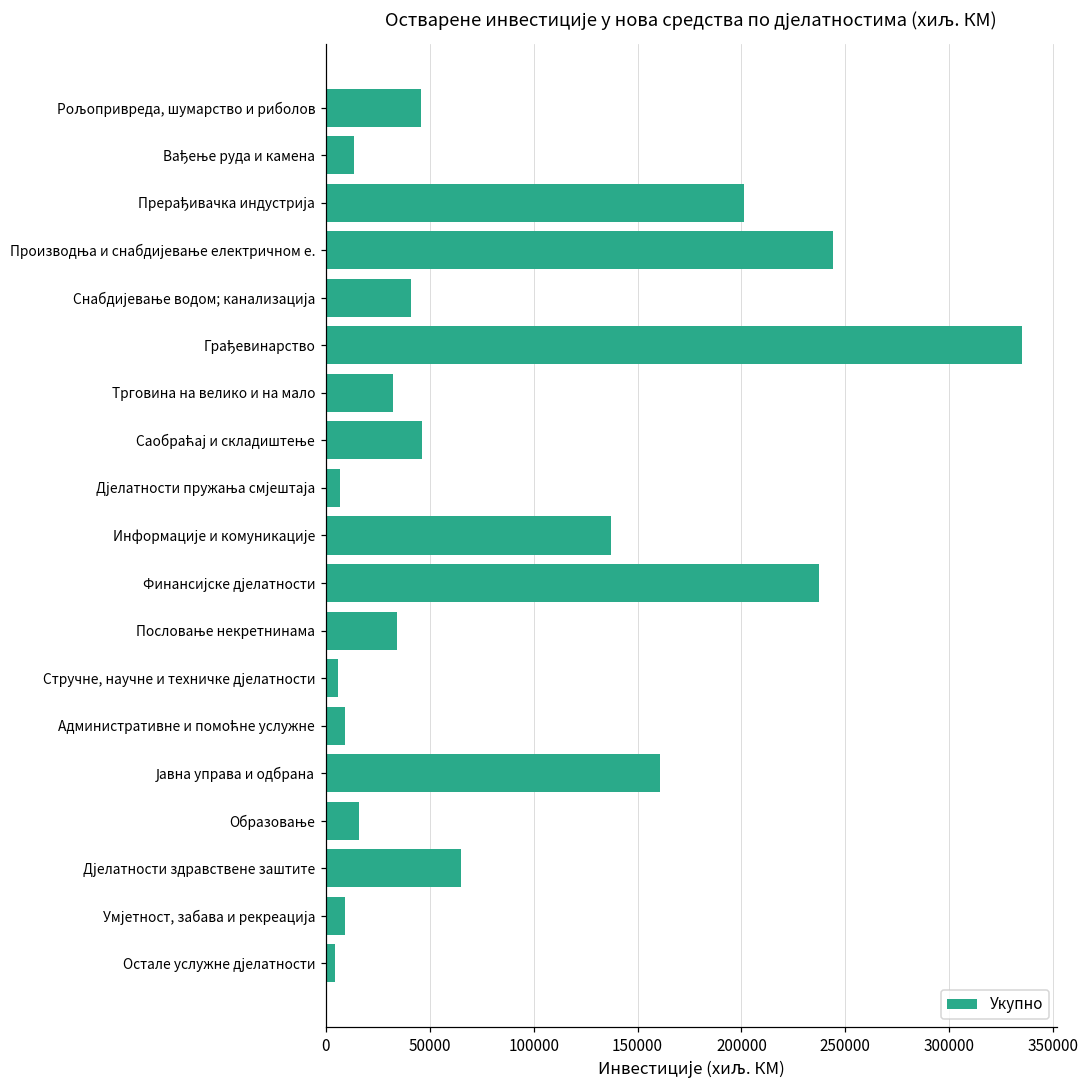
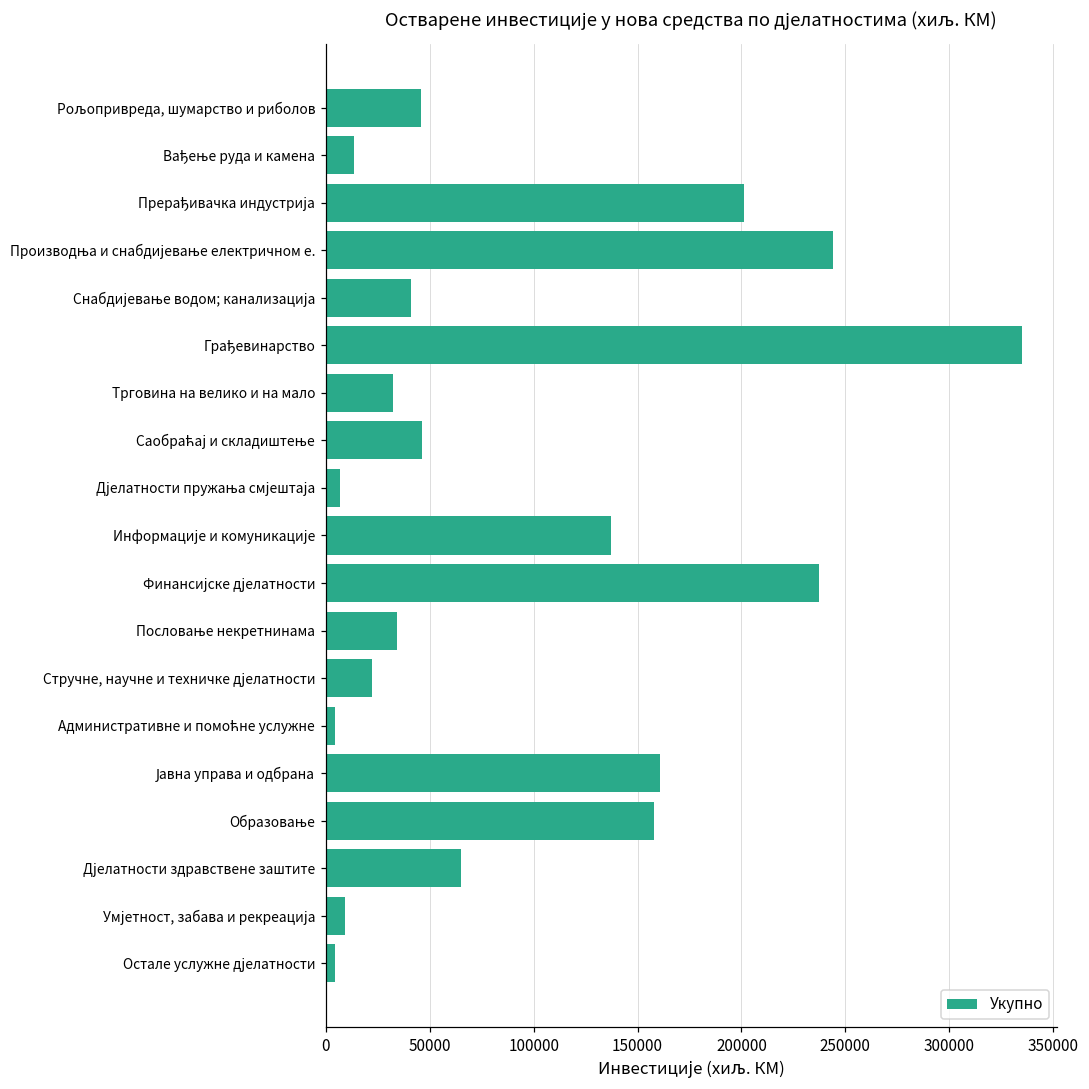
  {
    "Pољопривреда, шумарство и риболов": 46000,
    "Вађење руда и камена": 14000,
    "Прерађивачка индустрија": 201000,
    "Производња и снабдијевање електричном е.": 244000,
    "Снабдијевање водом; канализација": 41000,
    "Грађевинарство": 335000,
    "Трговина на велико и на мало": 32000,
    "Саобраћај и складиштење": 46000,
    "Дјелатности пружања смјештаја": 7000,
    "Информације и комуникације": 137000,
    "Финансијске дјелатности": 237000,
    "Пословање некретнинама": 34000,
-   "Стручне, научне и техничке дјелатности": 6000,
-   "Административне и помоћне услужне": 9000,
+   "Стручне, научне и техничке дјелатности": 22000,
+   "Административне и помоћне услужне": 4000,
    "Јавна управа и одбрана": 161000,
-   "Образовање": 16000,
+   "Образовање": 158000,
    "Дјелатности здравствене заштите": 65000,
    "Умјетност, забава и рекреација": 9000,
    "Остале услужне дјелатности": 4000
  }
